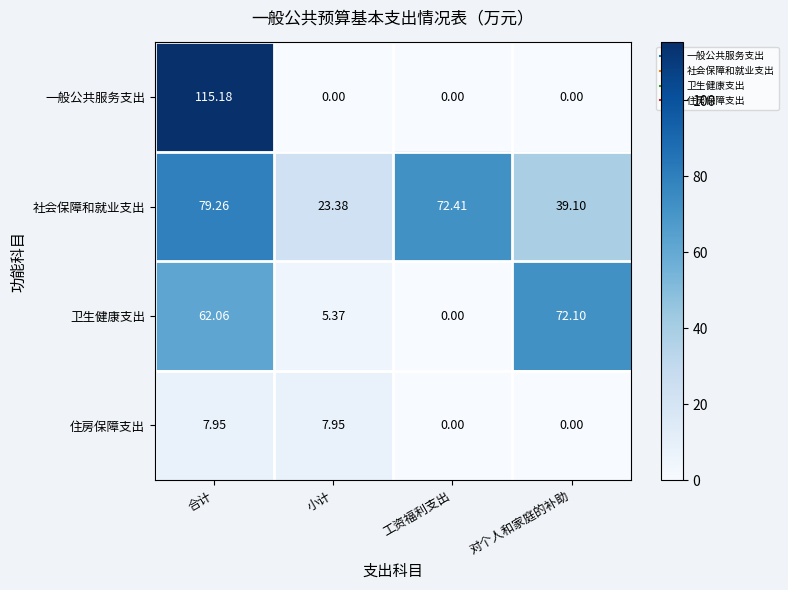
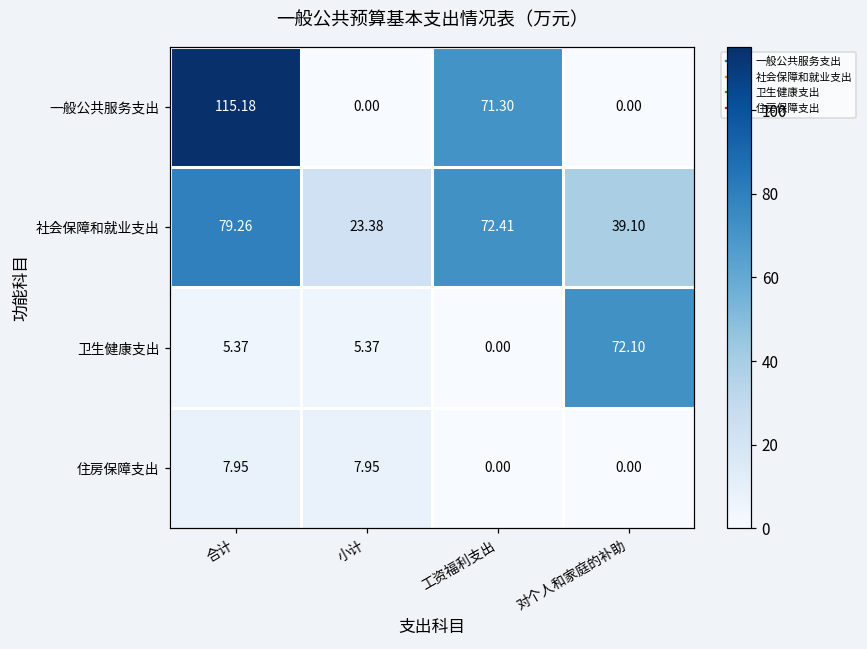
  {
    "一般公共服务支出": {
      "合计": 115.18,
      "小计": 0.00,
-     "工资福利支出": 0.00,
+     "工资福利支出": 71.30,
      "对个人和家庭的补助": 0.00
    },
    "社会保障和就业支出": {
      "合计": 79.26,
      "小计": 23.38,
      "工资福利支出": 72.41,
      "对个人和家庭的补助": 39.10
    },
    "卫生健康支出": {
-     "合计": 62.06,
+     "合计": 5.37,
      "小计": 5.37,
      "工资福利支出": 0.00,
      "对个人和家庭的补助": 72.10
    },
    "住房保障支出": {
      "合计": 7.95,
      "小计": 7.95,
      "工资福利支出": 0.00,
      "对个人和家庭的补助": 0.00
    }
  }
